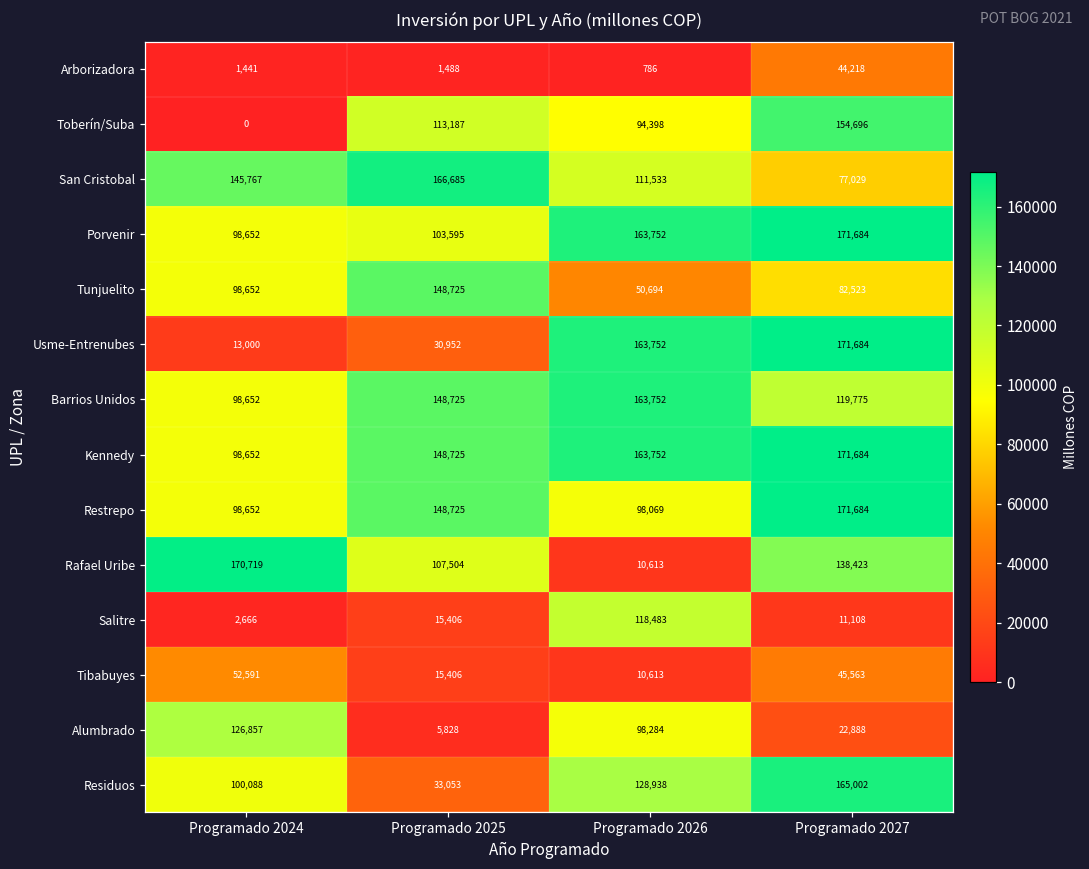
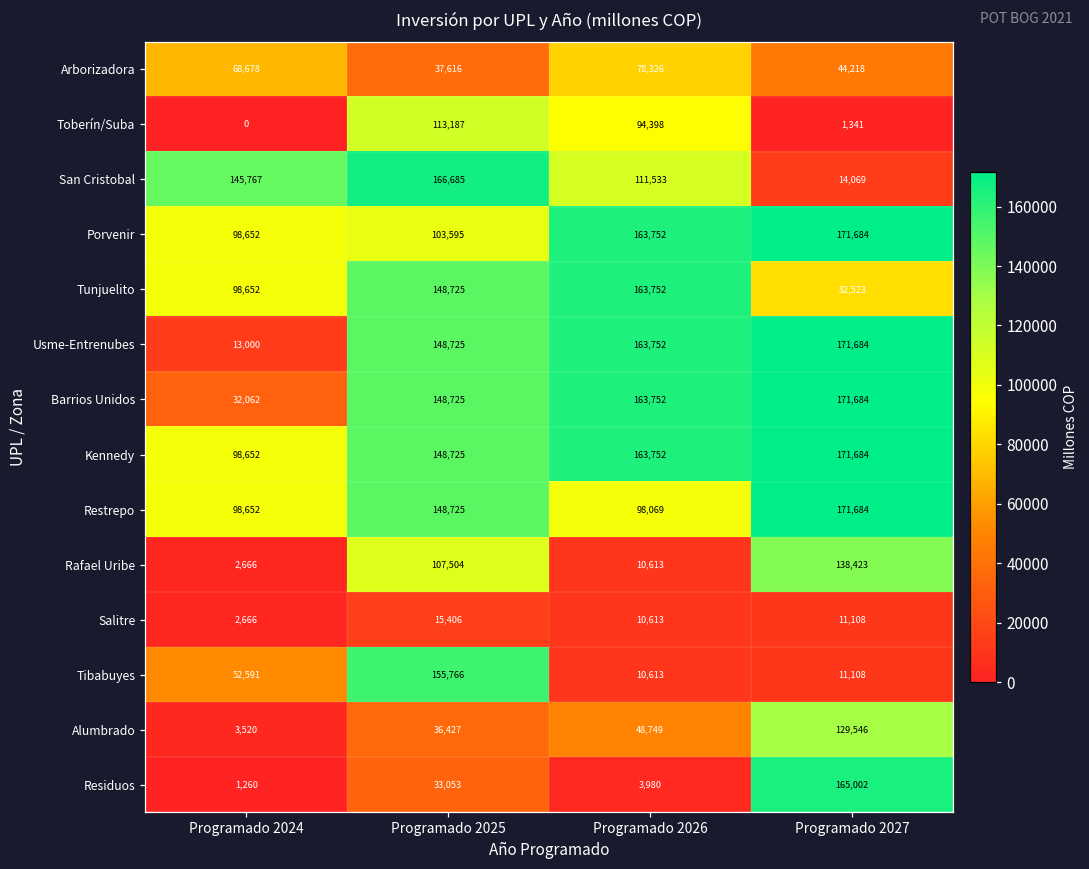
  {
    "Arborizadora": {
-     "Programado 2024": "1,441",
-     "Programado 2025": "1,488",
-     "Programado 2026": "786",
+     "Programado 2024": "68,678",
+     "Programado 2025": "37,616",
+     "Programado 2026": "78,326",
      "Programado 2027": "44,218"
    },
    "Toberín/Suba": {
      "Programado 2024": "0",
      "Programado 2025": "113,187",
      "Programado 2026": "94,398",
-     "Programado 2027": "154,696"
+     "Programado 2027": "1,341"
    },
    "San Cristobal": {
      "Programado 2024": "145,767",
      "Programado 2025": "166,685",
      "Programado 2026": "111,533",
-     "Programado 2027": "77,029"
+     "Programado 2027": "14,069"
    },
    "Porvenir": {
      "Programado 2024": "98,652",
      "Programado 2025": "103,595",
      "Programado 2026": "163,752",
      "Programado 2027": "171,684"
    },
    "Tunjuelito": {
      "Programado 2024": "98,652",
      "Programado 2025": "148,725",
-     "Programado 2026": "50,694",
+     "Programado 2026": "163,752",
      "Programado 2027": "82,523"
    },
    "Usme-Entrenubes": {
      "Programado 2024": "13,000",
-     "Programado 2025": "30,952",
+     "Programado 2025": "148,725",
      "Programado 2026": "163,752",
      "Programado 2027": "171,684"
    },
    "Barrios Unidos": {
-     "Programado 2024": "98,652",
+     "Programado 2024": "32,062",
      "Programado 2025": "148,725",
      "Programado 2026": "163,752",
-     "Programado 2027": "119,775"
+     "Programado 2027": "171,684"
    },
    "Kennedy": {
      "Programado 2024": "98,652",
      "Programado 2025": "148,725",
      "Programado 2026": "163,752",
      "Programado 2027": "171,684"
    },
    "Restrepo": {
      "Programado 2024": "98,652",
      "Programado 2025": "148,725",
      "Programado 2026": "98,069",
      "Programado 2027": "171,684"
    },
    "Rafael Uribe": {
-     "Programado 2024": "170,719",
+     "Programado 2024": "2,666",
      "Programado 2025": "107,504",
      "Programado 2026": "10,613",
      "Programado 2027": "138,423"
    },
    "Salitre": {
      "Programado 2024": "2,666",
      "Programado 2025": "15,406",
-     "Programado 2026": "118,483",
+     "Programado 2026": "10,613",
      "Programado 2027": "11,108"
    },
    "Tibabuyes": {
      "Programado 2024": "52,591",
-     "Programado 2025": "15,406",
+     "Programado 2025": "155,766",
      "Programado 2026": "10,613",
-     "Programado 2027": "45,563"
+     "Programado 2027": "11,108"
    },
    "Alumbrado": {
-     "Programado 2024": "126,857",
-     "Programado 2025": "5,828",
-     "Programado 2026": "98,284",
-     "Programado 2027": "22,888"
+     "Programado 2024": "3,520",
+     "Programado 2025": "36,427",
+     "Programado 2026": "48,749",
+     "Programado 2027": "129,546"
    },
    "Residuos": {
-     "Programado 2024": "100,088",
+     "Programado 2024": "1,260",
      "Programado 2025": "33,053",
-     "Programado 2026": "128,938",
+     "Programado 2026": "3,980",
      "Programado 2027": "165,002"
    }
  }
